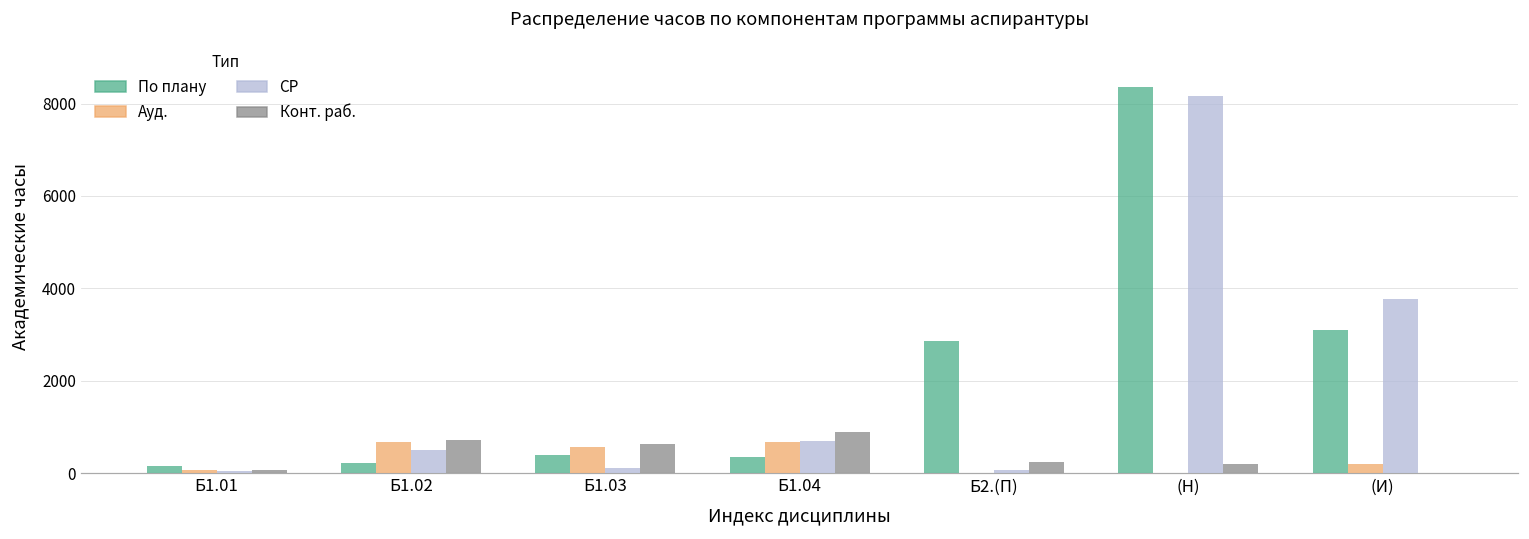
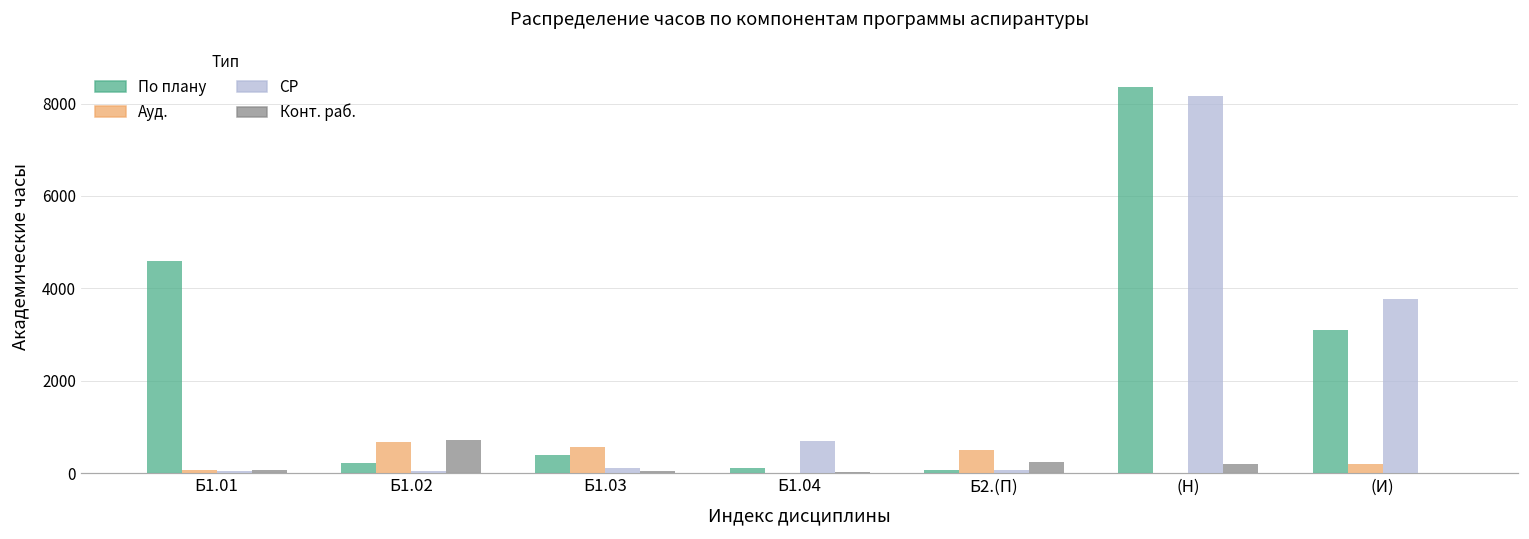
  {
    "По плану": {
-     "Б1.01": 200,
+     "Б1.01": 4600,
      "Б1.02": 200,
      "Б1.03": 400,
-     "Б1.04": 300,
-     "Б2.(П)": 2800,
+     "Б1.04": 100,
+     "Б2.(П)": 100,
      "(Н)": 8400,
      "(И)": 3100
    },
    "Ауд.": {
      "Б1.01": 100,
      "Б1.02": 700,
      "Б1.03": 600,
-     "Б1.04": 700,
-     "Б2.(П)": 0,
+     "Б1.04": 0,
+     "Б2.(П)": 500,
      "(Н)": 0,
      "(И)": 200
    },
    "СР": {
-     "Б1.02": 500,
+     "Б1.02": 100,
      "Б1.03": 100,
      "Б1.04": 700,
      "(Н)": 8200,
      "(И)": 3800
    },
    "Конт. раб.": {
      "Б1.01": 100,
      "Б1.02": 700,
-     "Б1.03": 600,
-     "Б1.04": 900,
+     "Б1.03": 0,
+     "Б1.04": 0,
      "Б2.(П)": 200,
      "(Н)": 200
    }
  }
